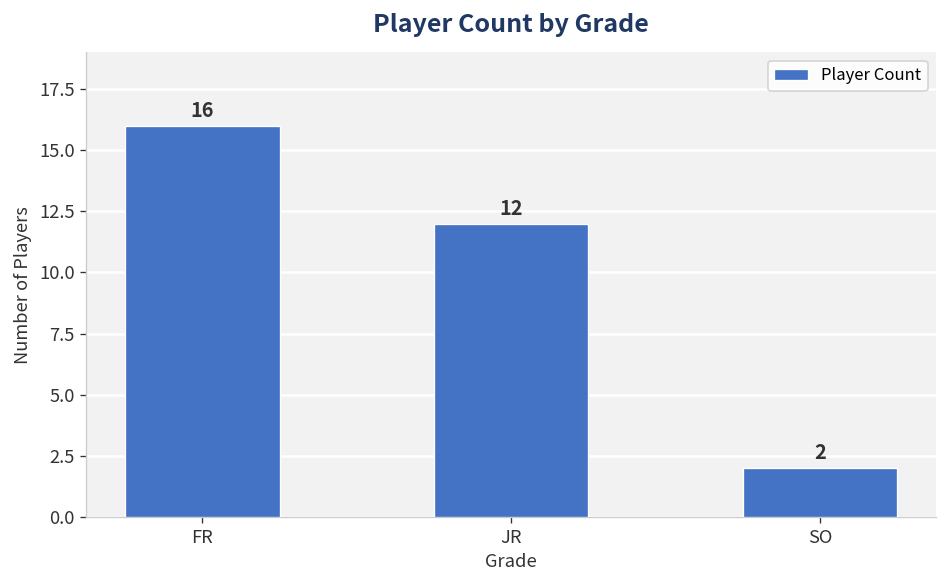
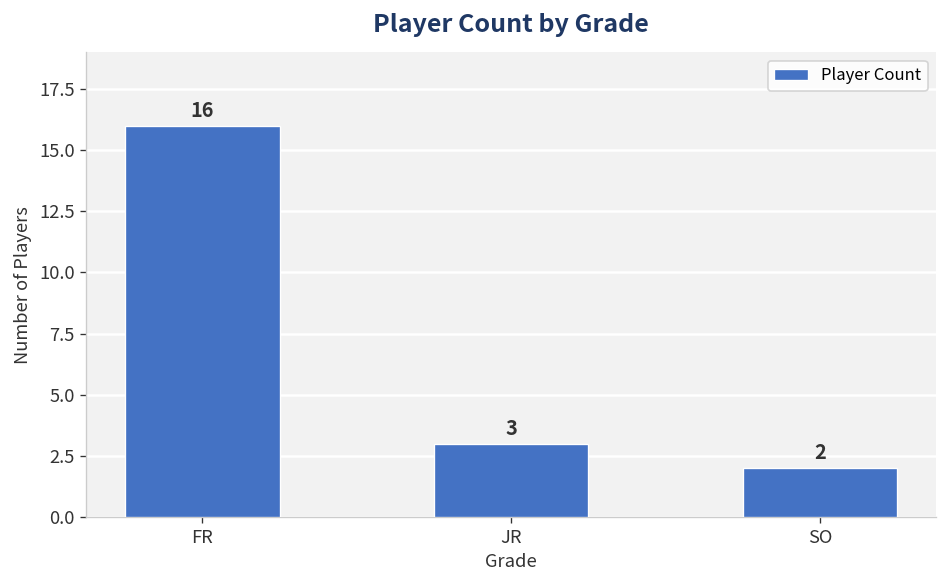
  {
    "FR": 16,
-   "JR": 12,
+   "JR": 3,
    "SO": 2
  }
